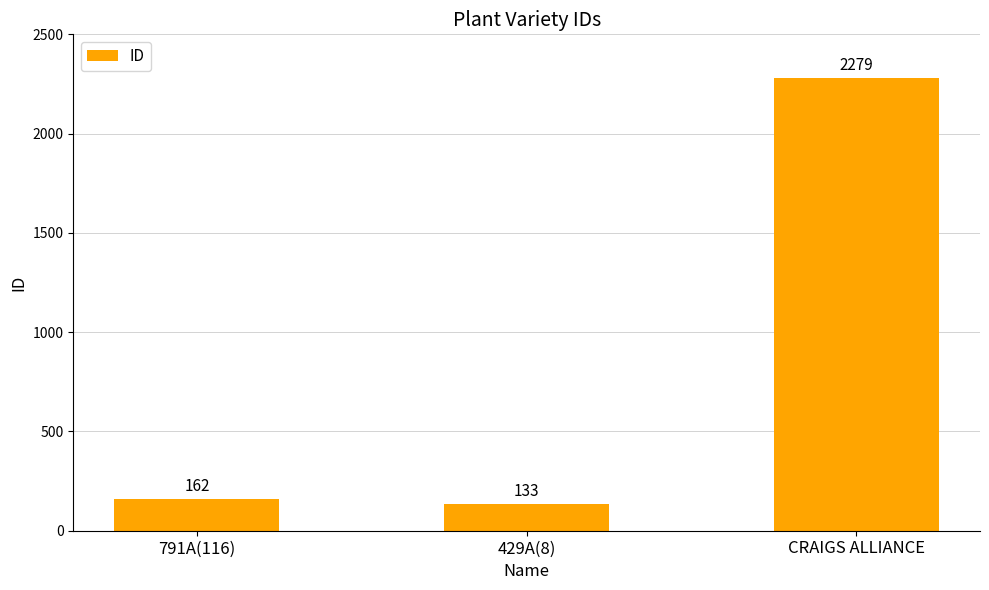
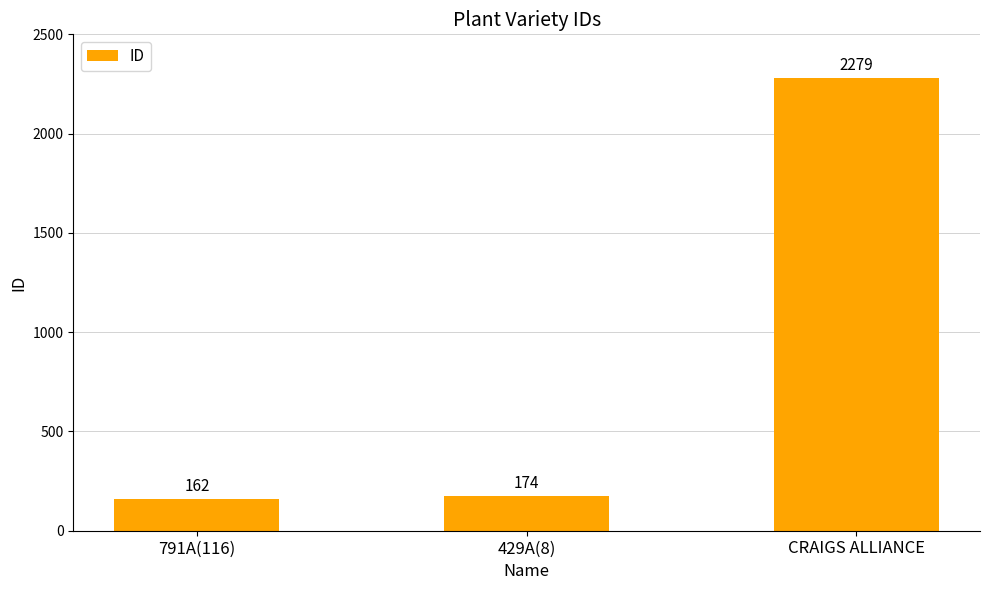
  {
    "791A(116)": 162,
-   "429A(8)": 133,
+   "429A(8)": 174,
    "CRAIGS ALLIANCE": 2279
  }
